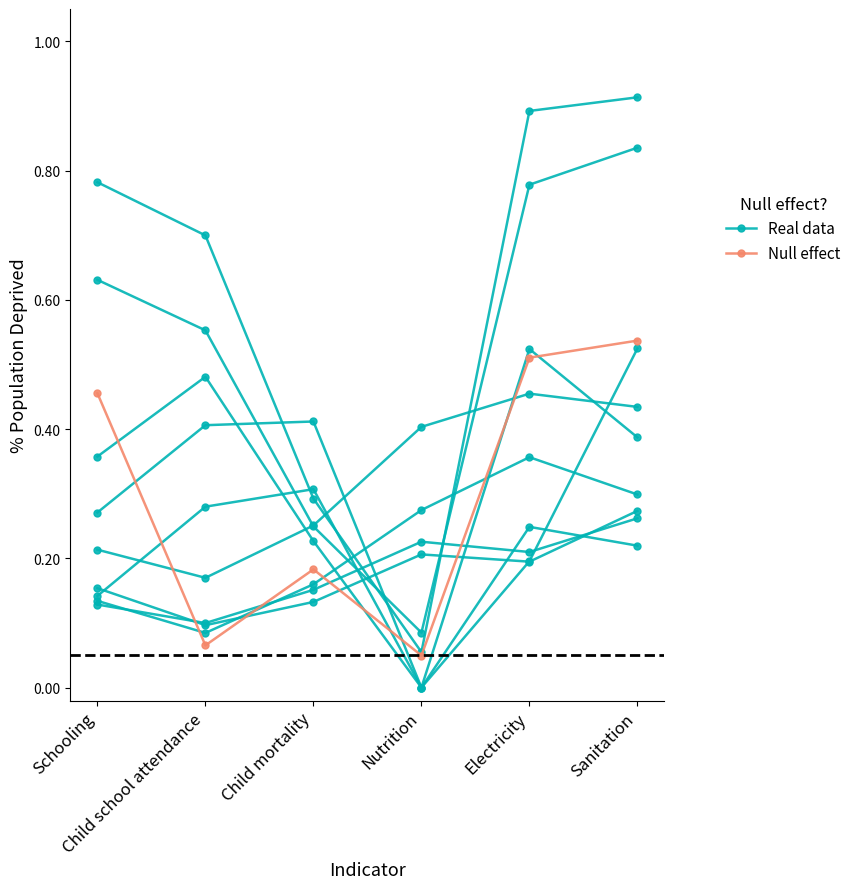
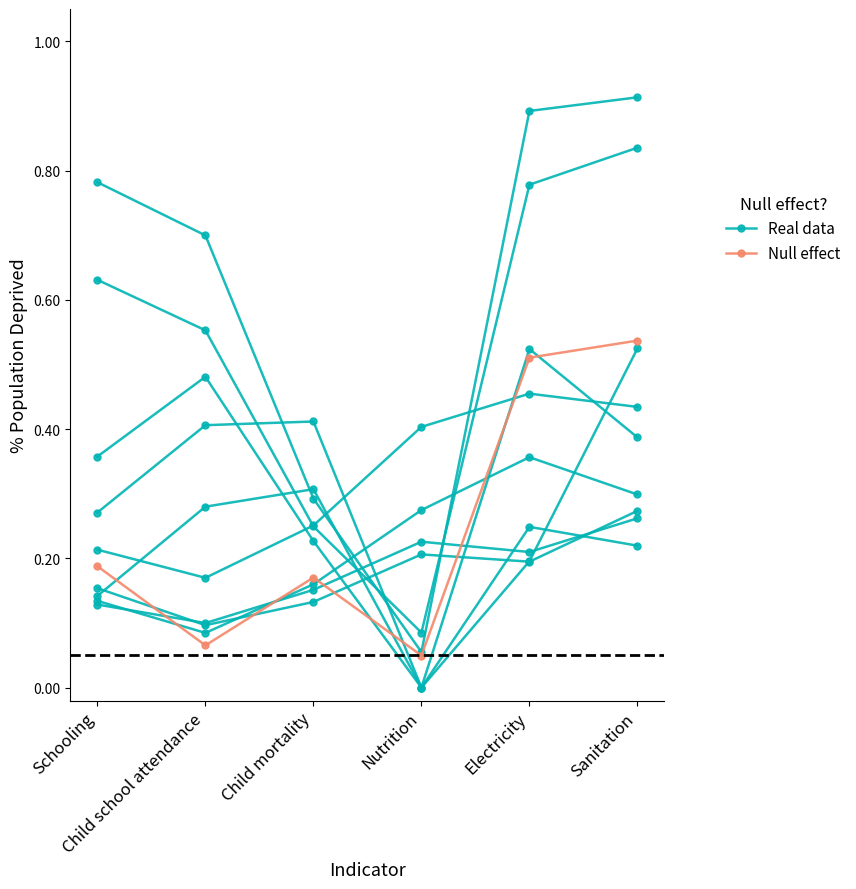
  {
    "Null effect": {
-     "Schooling": 0.46,
+     "Schooling": 0.19,
      "Child school attendance": 0.07,
-     "Child mortality": 0.18,
+     "Child mortality": 0.17,
      "Nutrition": 0.05,
      "Electricity": 0.51,
      "Sanitation": 0.54
    }
  }
